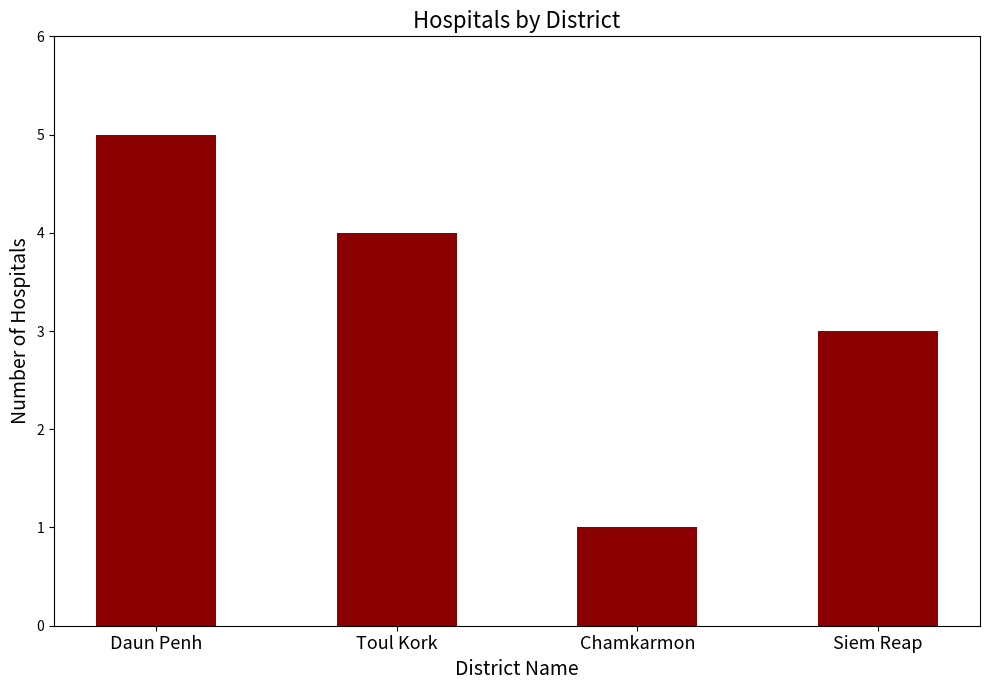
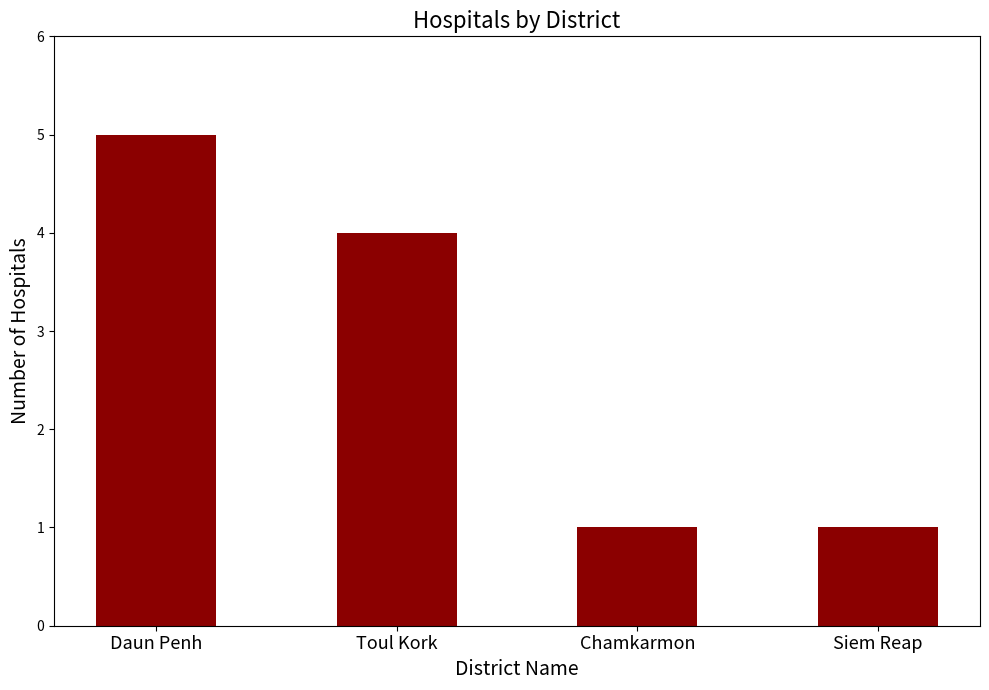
  {
    "Daun Penh": 5,
    "Toul Kork": 4,
    "Chamkarmon": 1,
-   "Siem Reap": 3
+   "Siem Reap": 1
  }
